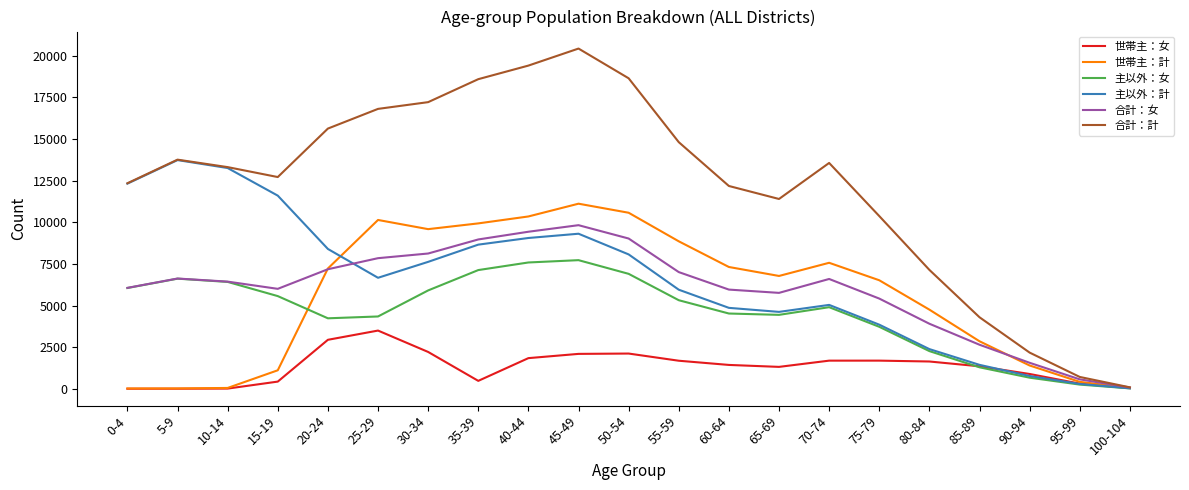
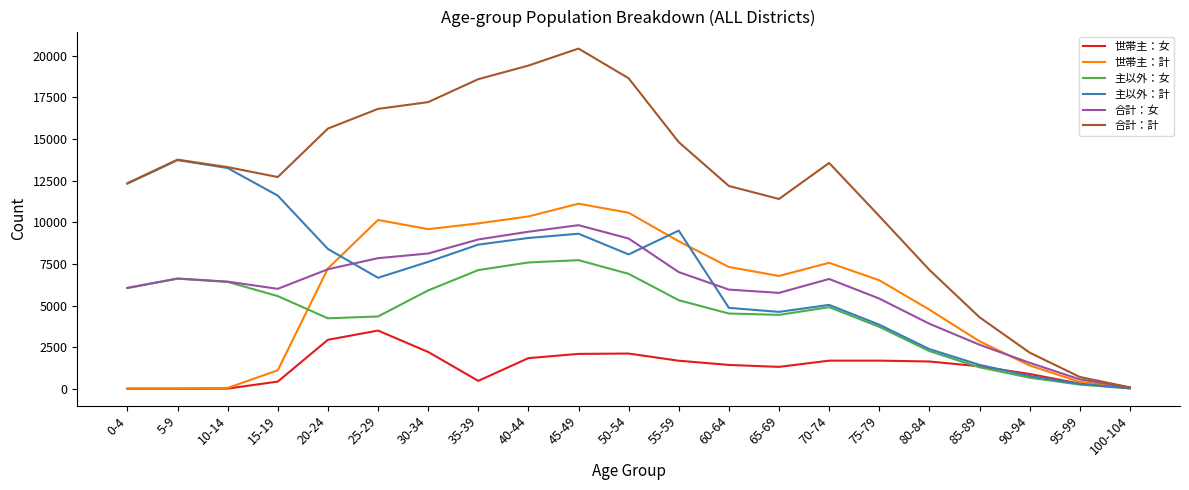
  {
    "世帯主：女": {
      "15-19": 400,
      "20-24": 2900,
      "25-29": 3500,
      "30-34": 2200,
      "35-39": 500,
      "40-44": 1800,
      "45-49": 2100,
      "50-54": 2100,
      "55-59": 1700,
      "60-64": 1400,
      "65-69": 1300,
      "70-74": 1700,
      "75-79": 1700,
      "80-84": 1600
    },
    "世帯主：計": {
      "15-19": 1100,
      "25-29": 10100,
      "30-34": 9600,
      "35-39": 9900,
      "40-44": 10300,
      "45-49": 11100,
      "50-54": 10600,
      "55-59": 8900,
      "60-64": 7300,
      "65-69": 6800,
      "70-74": 7600,
      "75-79": 6500,
      "80-84": 4800,
      "85-89": 2900,
      "90-94": 1400
    },
    "主以外：女": {
      "15-19": 5600,
      "20-24": 4200,
      "25-29": 4300,
      "30-34": 5900,
      "35-39": 7100,
      "40-44": 7600,
      "45-49": 7700,
      "50-54": 6900,
      "55-59": 5300,
      "60-64": 4500,
      "65-69": 4400
    },
    "主以外：計": {
      "15-19": 11600,
      "20-24": 8400,
      "25-29": 6700,
      "30-34": 7600,
      "35-39": 8700,
      "40-44": 9100,
      "45-49": 9300,
      "50-54": 8100,
-     "55-59": 6000,
+     "55-59": 9500,
      "60-64": 4900,
      "65-69": 4600
    },
    "合計：女": {
      "15-19": 6000,
      "25-29": 7800,
      "30-34": 8100,
      "35-39": 9000,
      "40-44": 9400,
      "45-49": 9800,
      "50-54": 9000,
      "55-59": 7000,
      "60-64": 6000,
      "65-69": 5800,
      "70-74": 6600,
      "75-79": 5400,
      "80-84": 3900,
      "85-89": 2600,
      "90-94": 1600
    },
    "合計：計": {
      "15-19": 12700,
      "20-24": 15600,
      "25-29": 16800,
      "30-34": 17200,
      "35-39": 18600,
      "40-44": 19400,
      "45-49": 20400,
      "50-54": 18600,
      "55-59": 14800,
      "60-64": 12200,
      "65-69": 11400,
      "70-74": 13600,
      "75-79": 10400,
      "80-84": 7100,
      "85-89": 4300,
      "90-94": 2200
    }
  }
